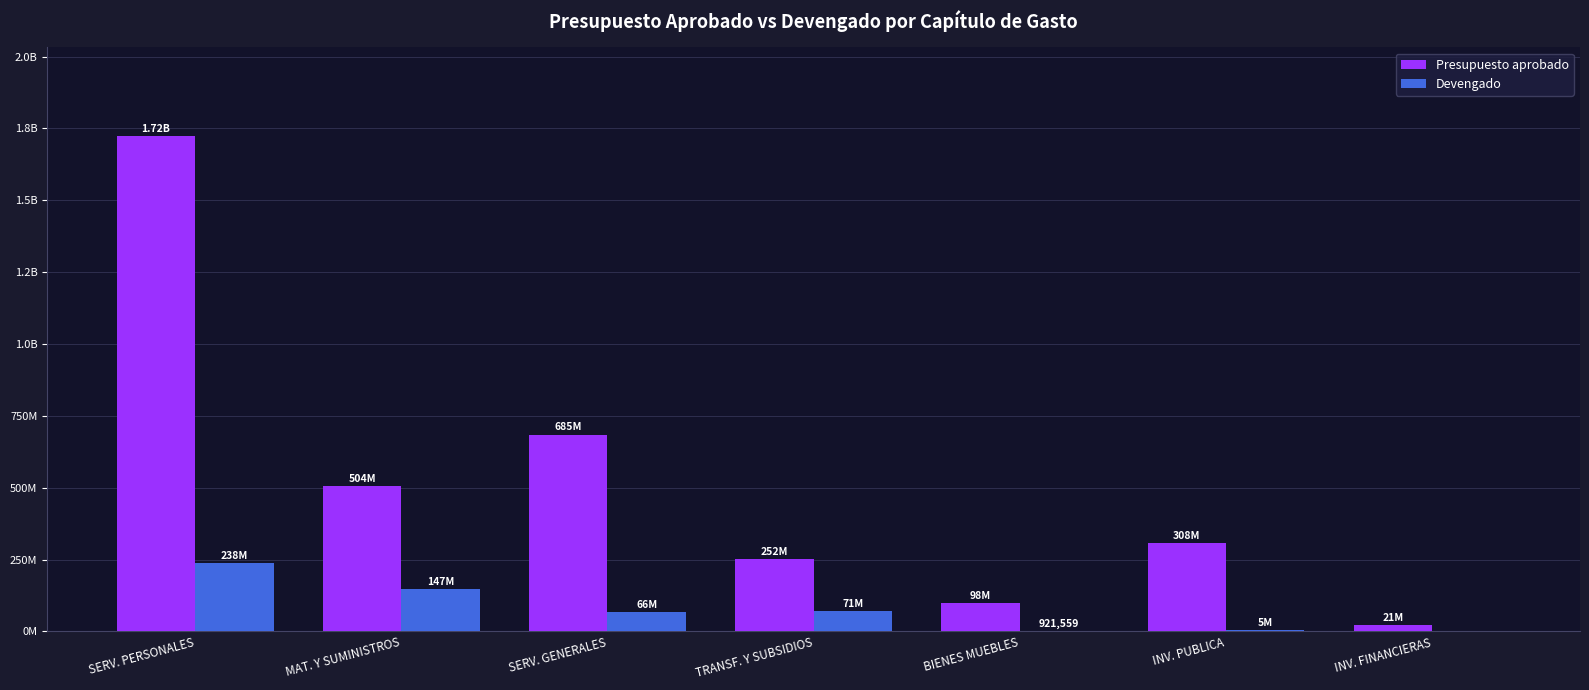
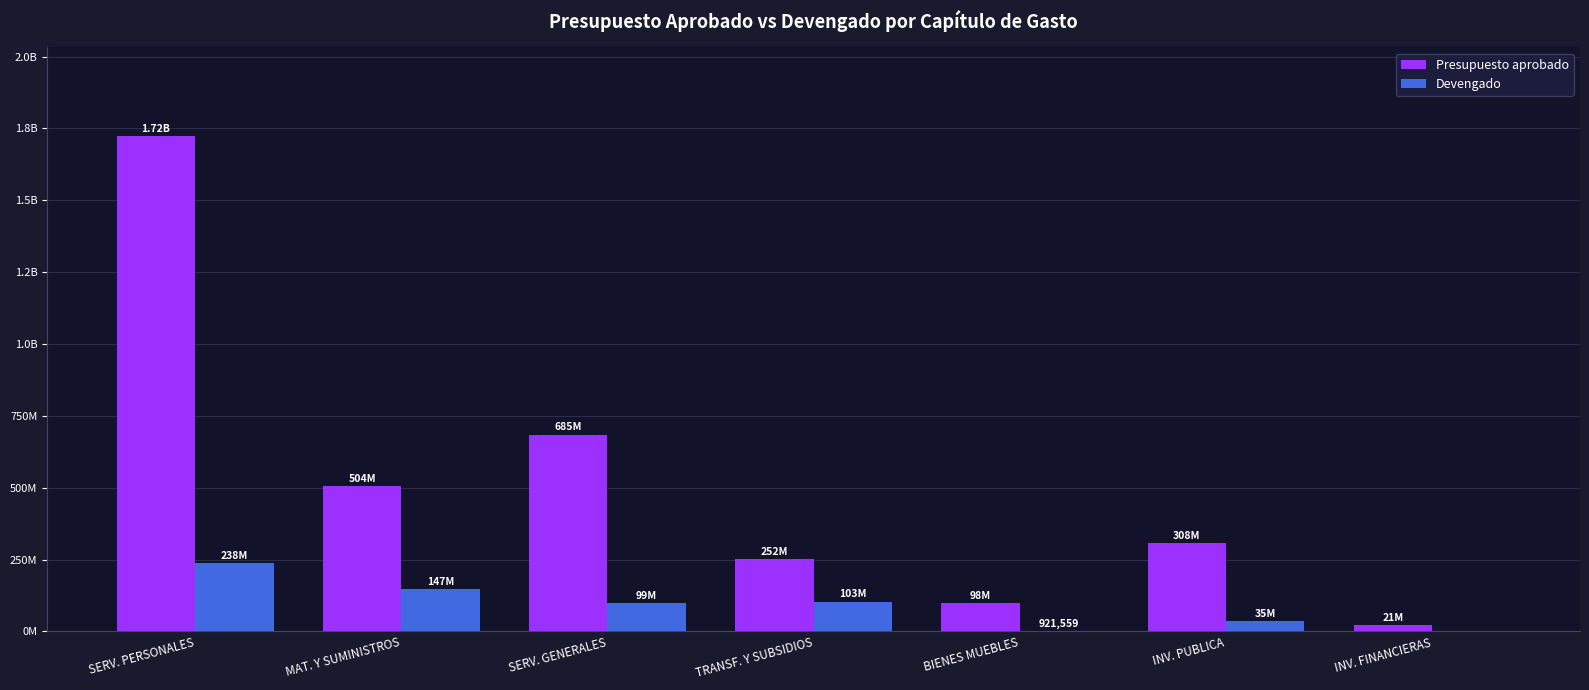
  {
    "Presupuesto aprobado": {
      "SERV. PERSONALES": "1.72B",
      "MAT. Y SUMINISTROS": "504M",
      "SERV. GENERALES": "685M",
      "TRANSF. Y SUBSIDIOS": "252M",
      "BIENES MUEBLES": "98M",
      "INV. PUBLICA": "308M",
      "INV. FINANCIERAS": "21M"
    },
    "Devengado": {
      "SERV. PERSONALES": "238M",
      "MAT. Y SUMINISTROS": "147M",
-     "SERV. GENERALES": "66M",
-     "TRANSF. Y SUBSIDIOS": "71M",
+     "SERV. GENERALES": "99M",
+     "TRANSF. Y SUBSIDIOS": "103M",
      "BIENES MUEBLES": "921,559",
-     "INV. PUBLICA": "5M"
+     "INV. PUBLICA": "35M"
    }
  }
